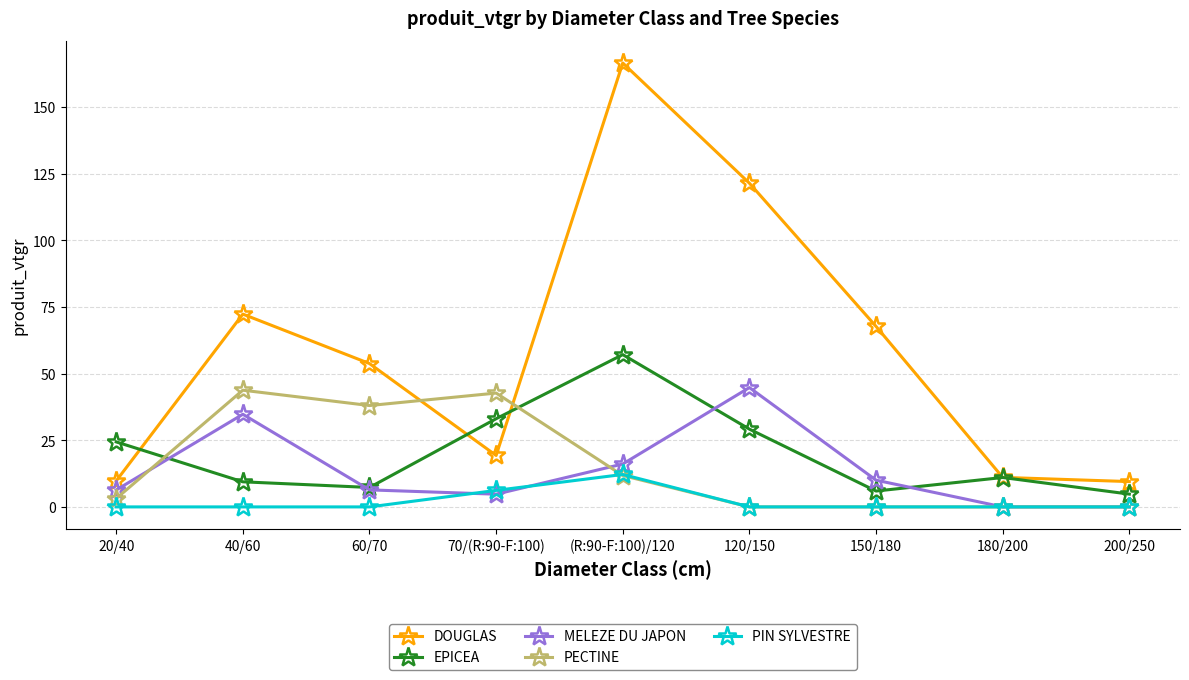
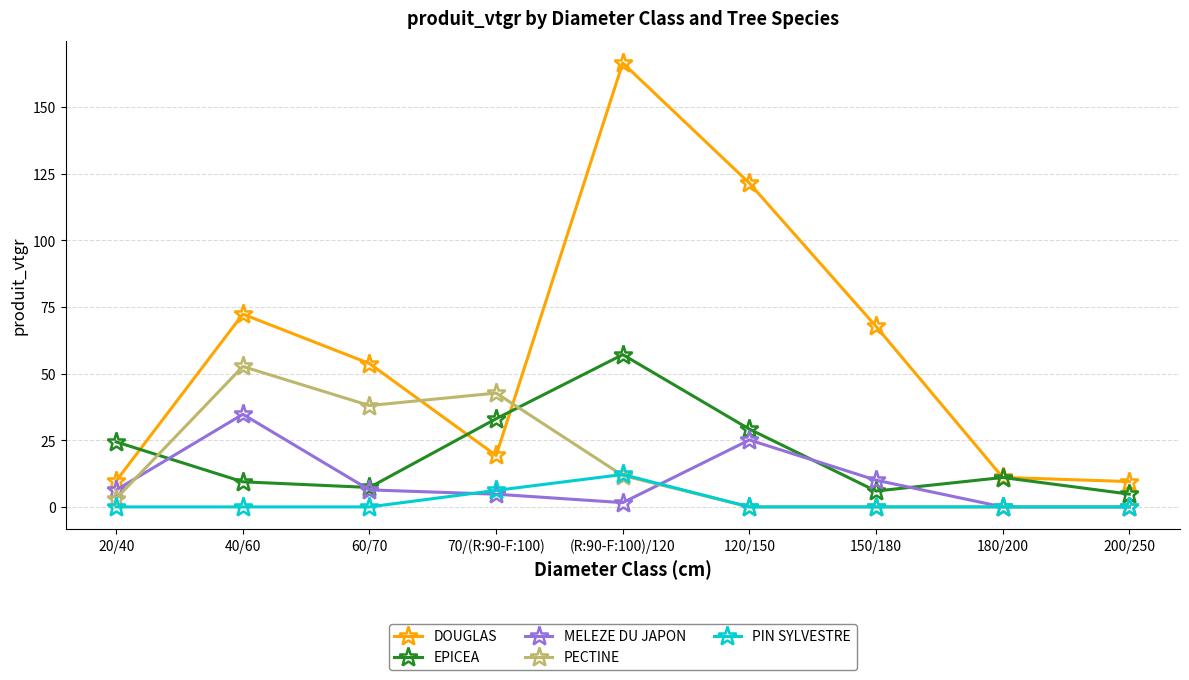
  {
    "DOUGLAS": {
      "20/40": 10,
      "40/60": 72,
      "60/70": 54,
      "70/(R:90-F:100)": 19,
      "(R:90-F:100)/120": 167,
      "120/150": 121,
      "150/180": 68,
      "200/250": 9
    },
    "EPICEA": {
      "20/40": 24,
      "40/60": 9,
      "70/(R:90-F:100)": 33,
      "(R:90-F:100)/120": 57,
      "120/150": 29,
      "150/180": 6,
      "200/250": 5
    },
    "MELEZE DU JAPON": {
      "20/40": 6,
      "40/60": 35,
      "70/(R:90-F:100)": 5,
-     "(R:90-F:100)/120": 16,
-     "120/150": 45,
+     "(R:90-F:100)/120": 2,
+     "120/150": 25,
      "150/180": 10
    },
    "PECTINE": {
      "20/40": 3,
-     "40/60": 44,
+     "40/60": 53,
      "60/70": 38,
      "70/(R:90-F:100)": 43
    },
    "PIN SYLVESTRE": {
      "20/40": 0,
      "40/60": 0,
      "60/70": 0,
      "70/(R:90-F:100)": 6
    }
  }
